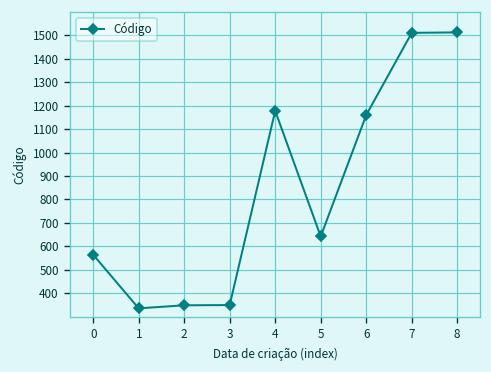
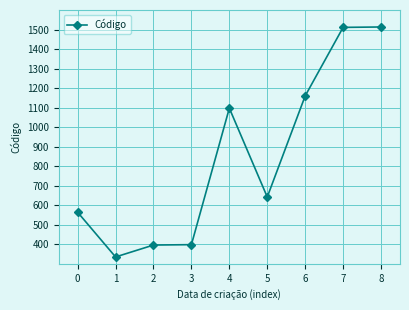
  {
    "0": 560,
    "1": 340,
-   "2": 350,
-   "3": 350,
-   "4": 1180,
+   "2": 400,
+   "3": 400,
+   "4": 1100,
    "5": 640,
    "6": 1160,
    "7": 1510,
    "8": 1510
  }
